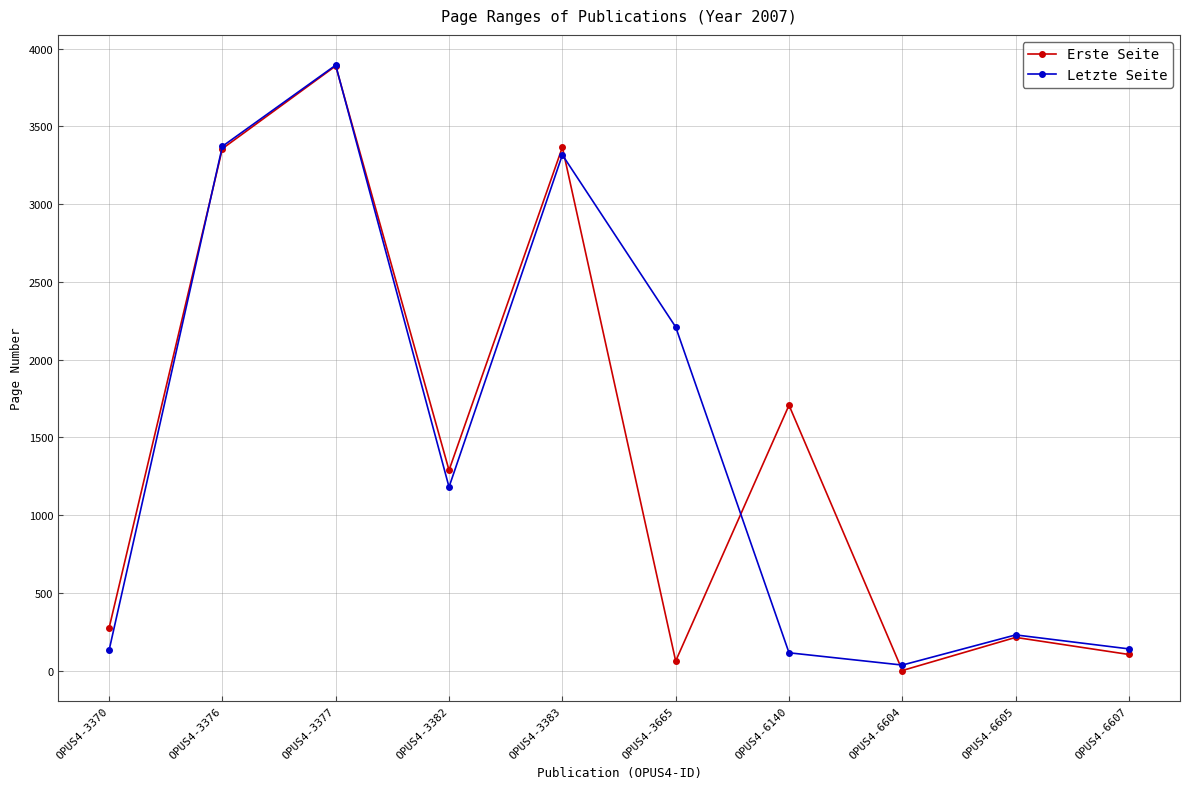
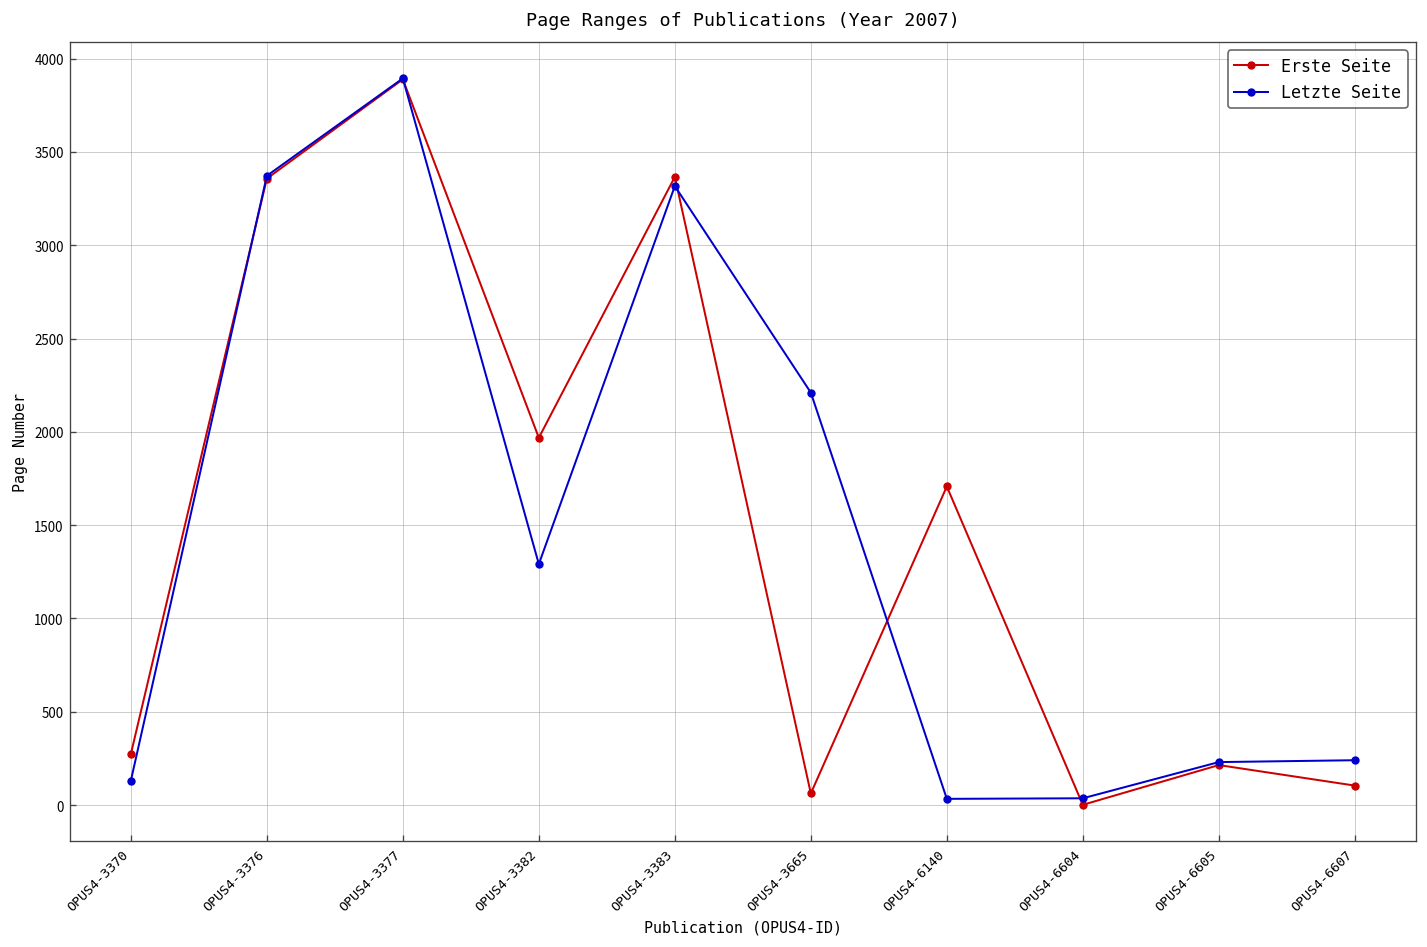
  {
    "Erste Seite": {
      "OPUS4-3370": 270,
-     "OPUS4-3382": 1290,
+     "OPUS4-3382": 1970,
      "OPUS4-3383": 3370,
      "OPUS4-3665": 60,
      "OPUS4-6140": 1710,
      "OPUS4-6604": 0,
      "OPUS4-6607": 100
    },
    "Letzte Seite": {
      "OPUS4-3370": 130,
-     "OPUS4-3382": 1180,
+     "OPUS4-3382": 1290,
      "OPUS4-3383": 3320,
      "OPUS4-3665": 2210,
-     "OPUS4-6140": 120,
+     "OPUS4-6140": 30,
      "OPUS4-6604": 40,
-     "OPUS4-6607": 140
+     "OPUS4-6607": 240
    }
  }
